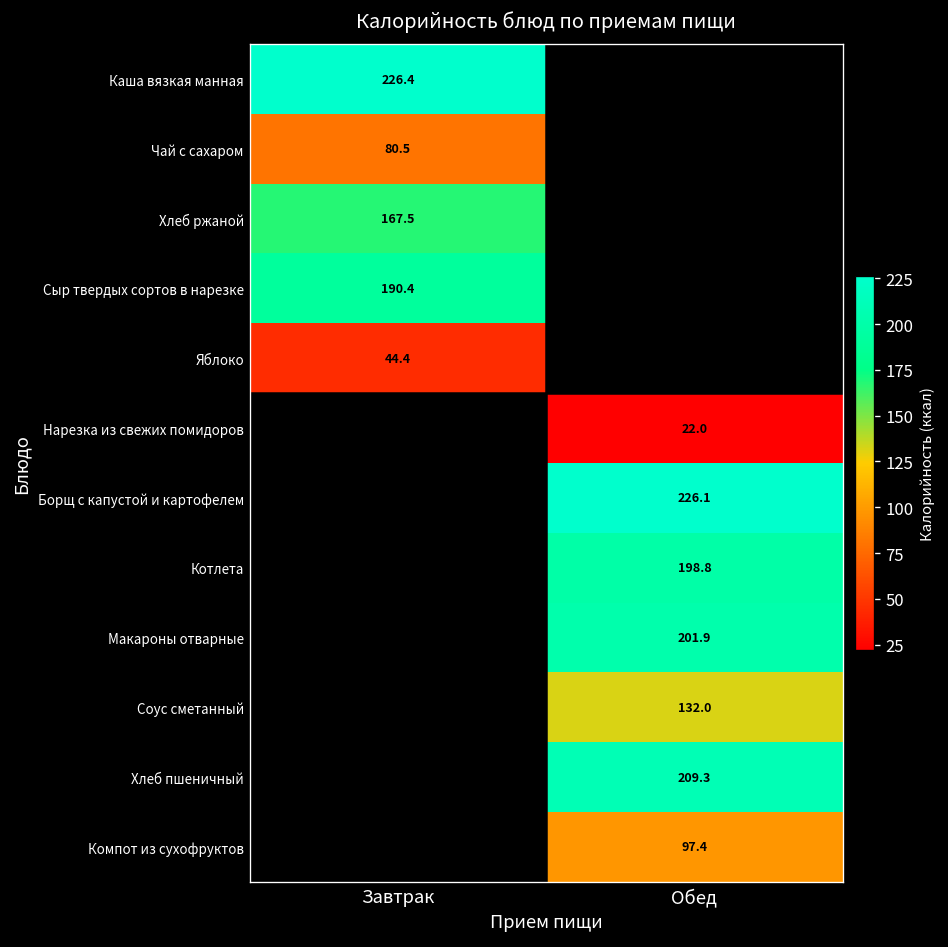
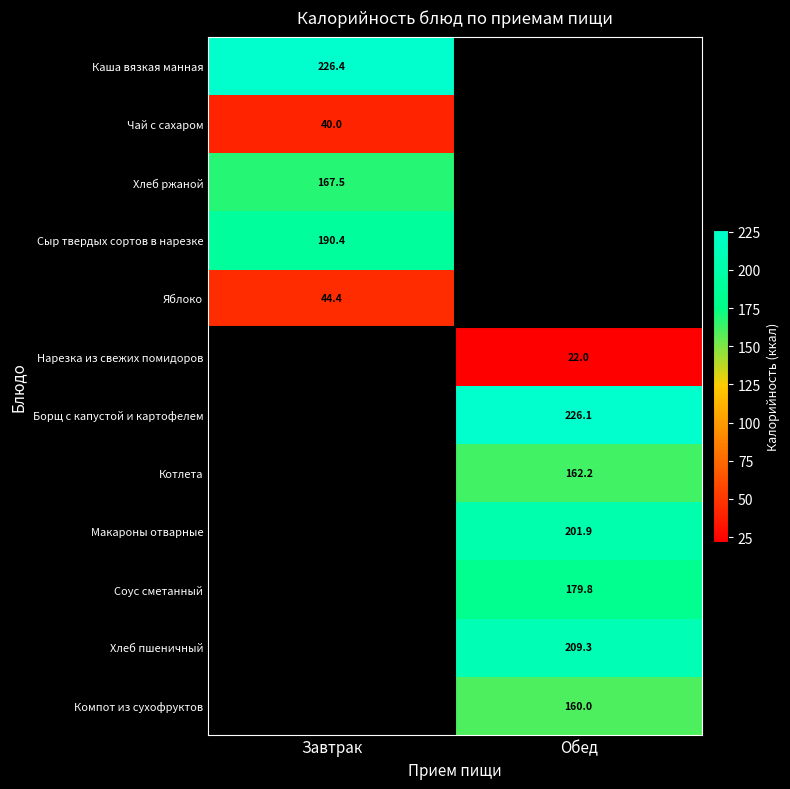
  {
    "Каша вязкая манная": {
      "Завтрак": 226.4
    },
    "Чай с сахаром": {
-     "Завтрак": 80.5
+     "Завтрак": 40.0
    },
    "Хлеб ржаной": {
      "Завтрак": 167.5
    },
    "Сыр твердых сортов в нарезке": {
      "Завтрак": 190.4
    },
    "Яблоко": {
      "Завтрак": 44.4
    },
    "Нарезка из свежих помидоров": {
      "Обед": 22.0
    },
    "Борщ с капустой и картофелем": {
      "Обед": 226.1
    },
    "Котлета": {
-     "Обед": 198.8
+     "Обед": 162.2
    },
    "Макароны отварные": {
      "Обед": 201.9
    },
    "Соус сметанный": {
-     "Обед": 132.0
+     "Обед": 179.8
    },
    "Хлеб пшеничный": {
      "Обед": 209.3
    },
    "Компот из сухофруктов": {
-     "Обед": 97.4
+     "Обед": 160.0
    }
  }
